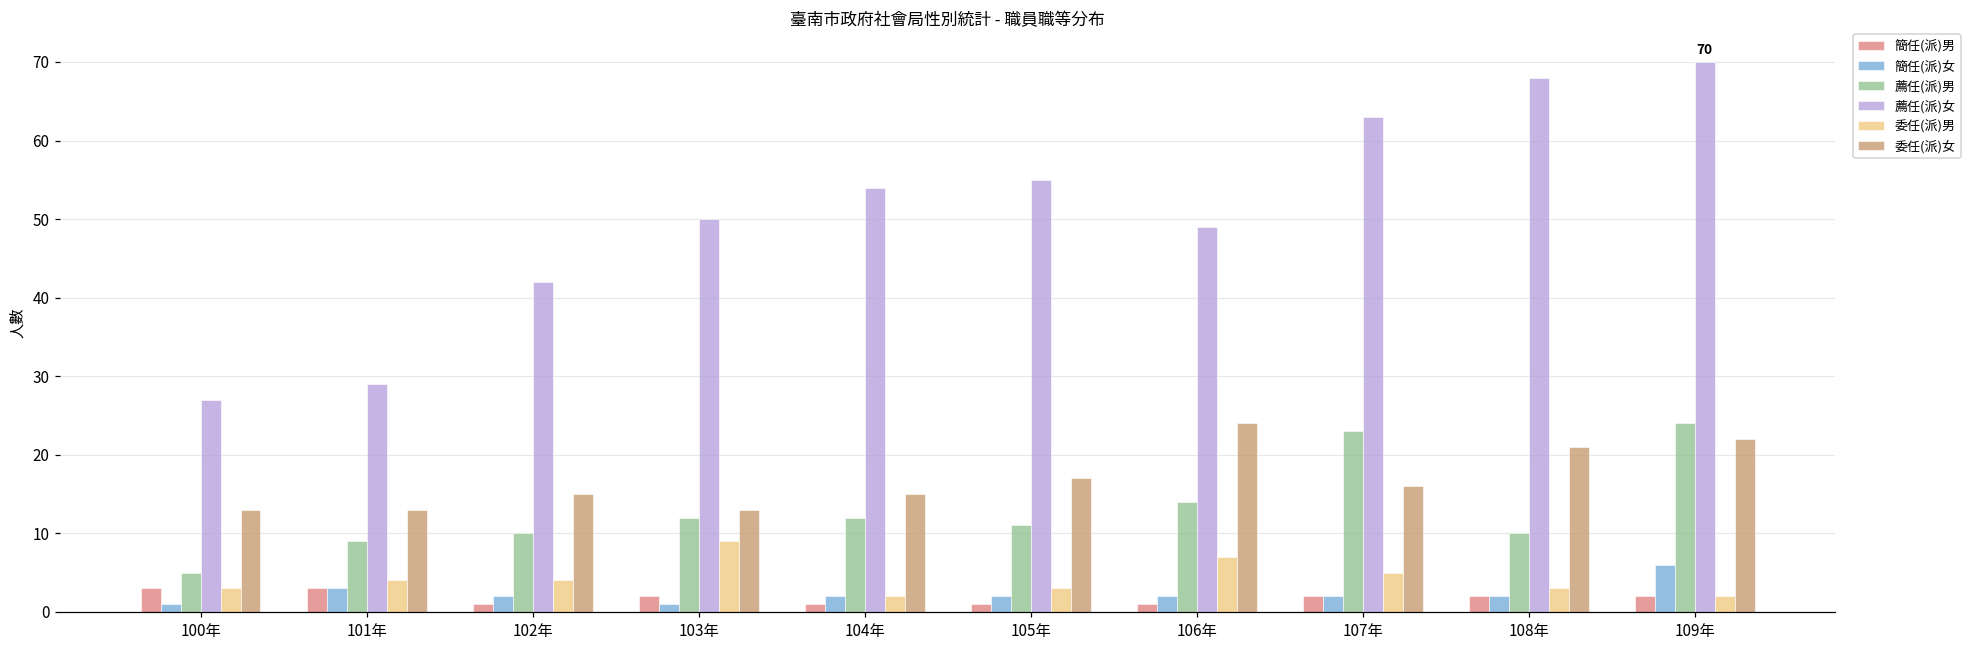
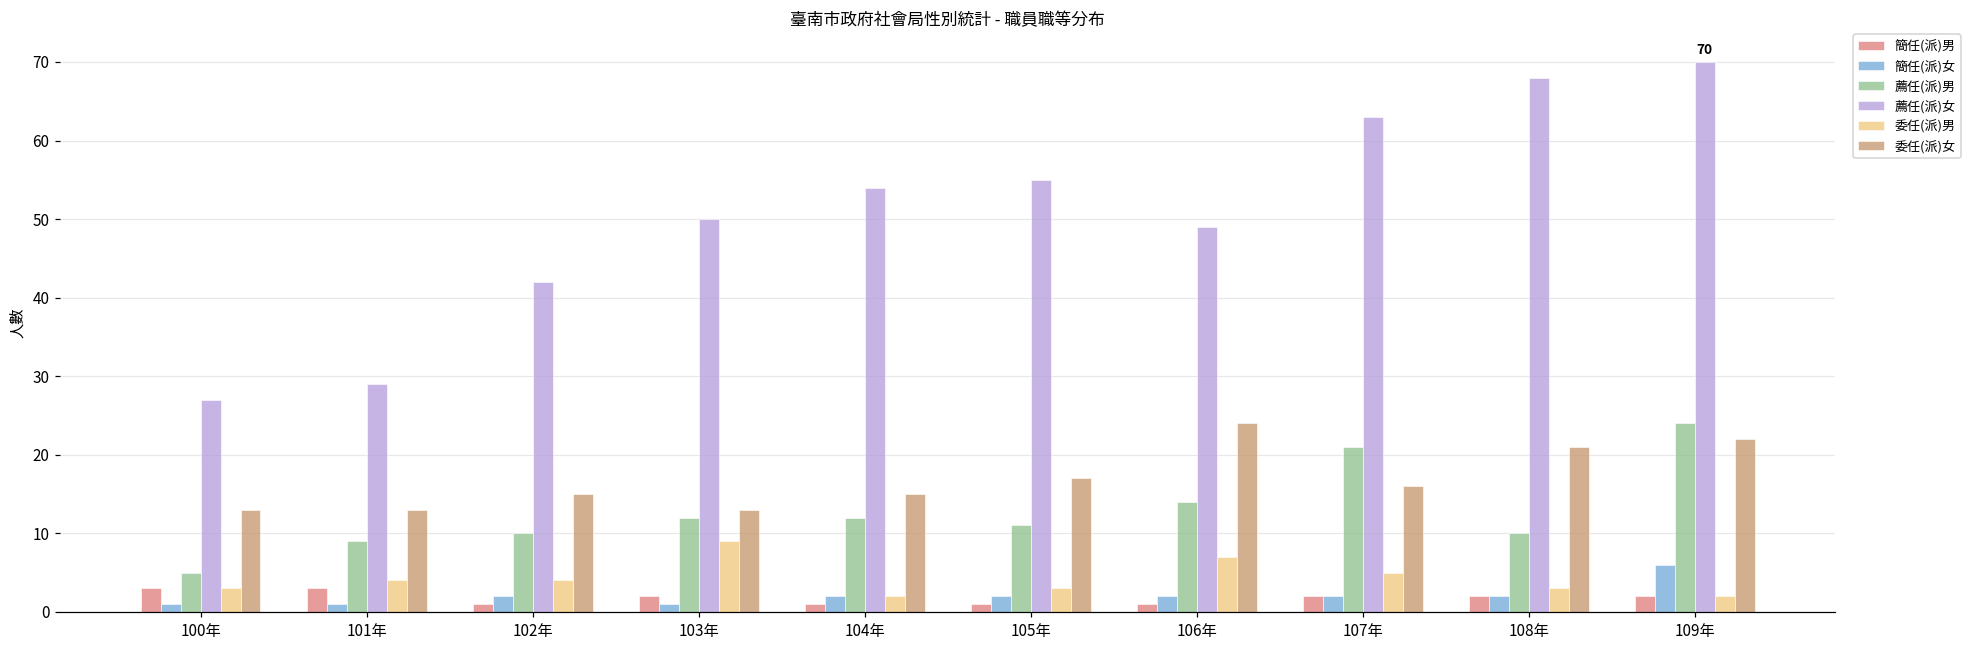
  {
    "簡任(派)女": {
      "100年": 1,
-     "101年": 3,
+     "101年": 1,
      "102年": 2,
      "103年": 1,
      "104年": 2,
      "105年": 2,
      "106年": 2,
      "107年": 2,
      "108年": 2,
      "109年": 6
    },
    "薦任(派)男": {
      "100年": 5,
      "101年": 9,
      "102年": 10,
      "103年": 12,
      "104年": 12,
      "105年": 11,
      "106年": 14,
-     "107年": 23,
+     "107年": 21,
      "108年": 10,
      "109年": 24
    },
    "薦任(派)女": {
      "109年": 70
    },
    "委任(派)男": {
      "100年": 3,
      "101年": 4,
      "102年": 4,
      "103年": 9,
      "104年": 2,
      "105年": 3,
      "106年": 7,
      "107年": 5,
      "108年": 3,
      "109年": 2
    }
  }
